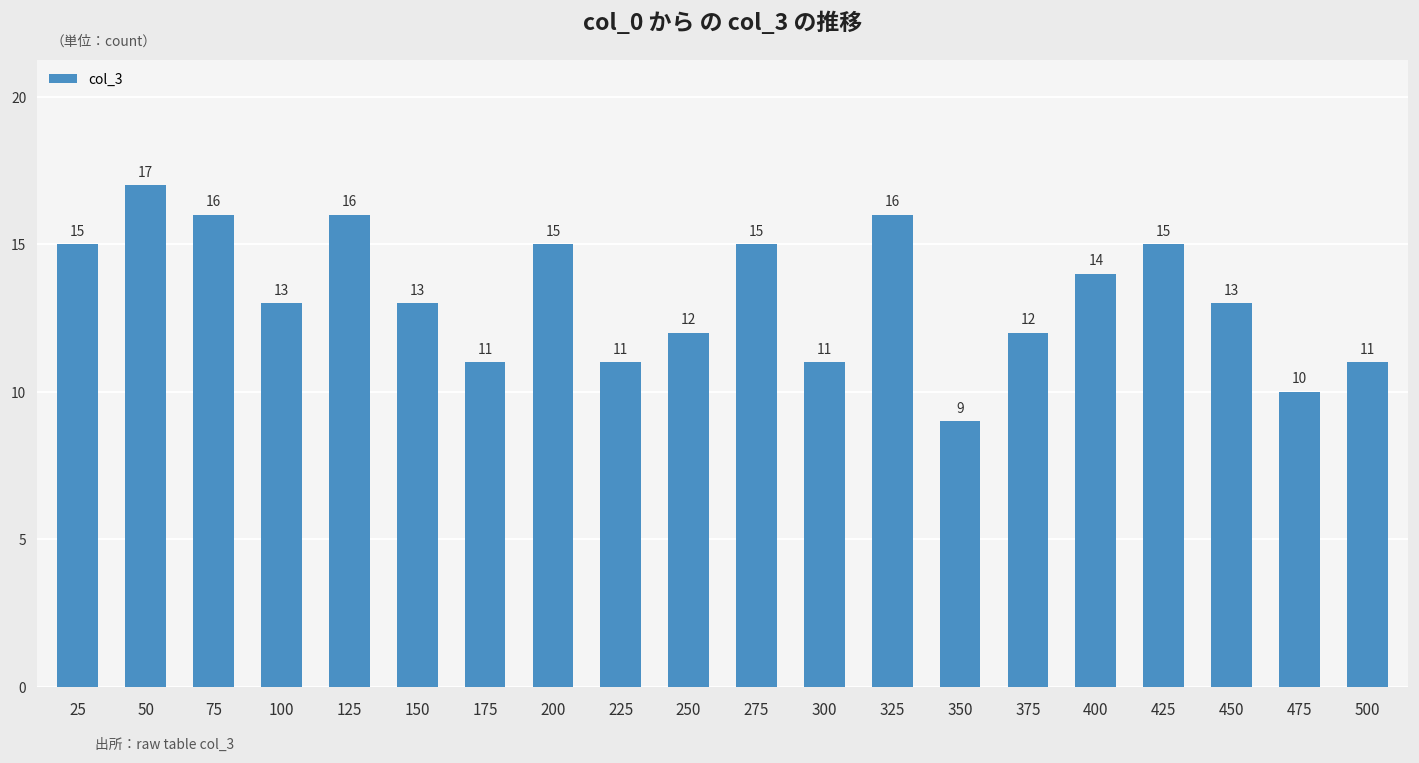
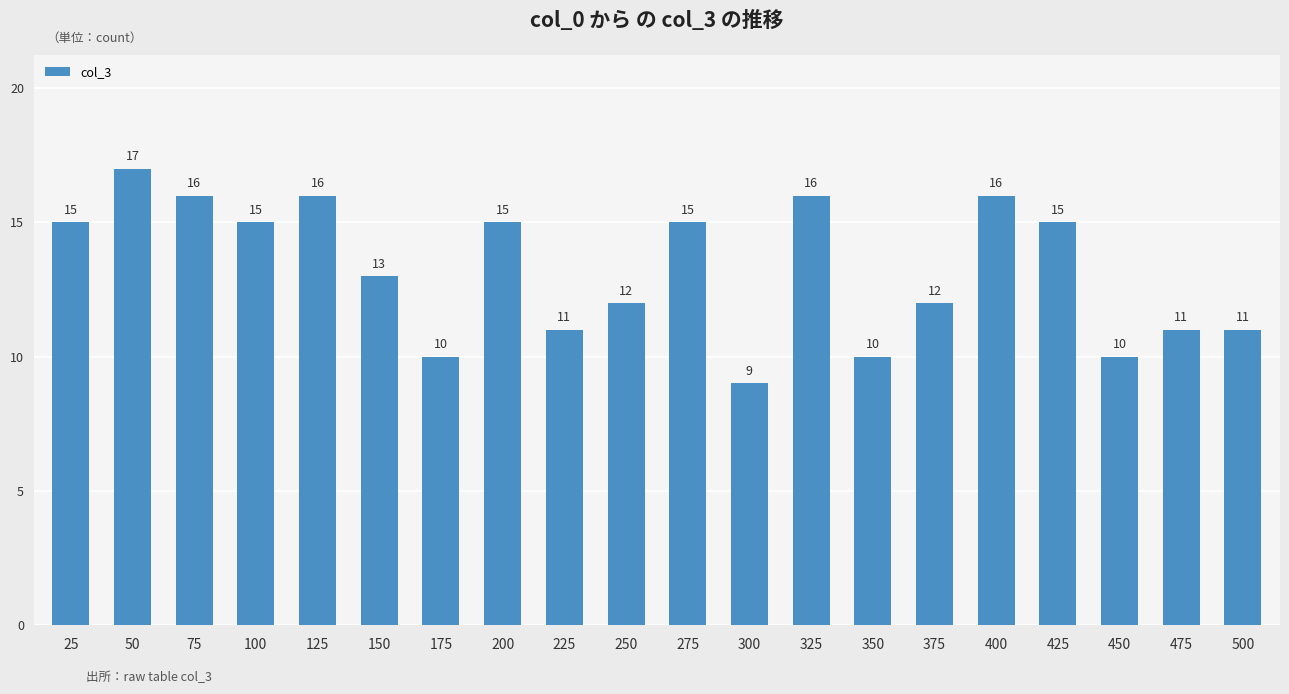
  {
    "25": 15,
    "50": 17,
    "75": 16,
-   "100": 13,
+   "100": 15,
    "125": 16,
    "150": 13,
-   "175": 11,
+   "175": 10,
    "200": 15,
    "225": 11,
    "250": 12,
    "275": 15,
-   "300": 11,
+   "300": 9,
    "325": 16,
-   "350": 9,
+   "350": 10,
    "375": 12,
-   "400": 14,
+   "400": 16,
    "425": 15,
-   "450": 13,
-   "475": 10,
+   "450": 10,
+   "475": 11,
    "500": 11
  }
